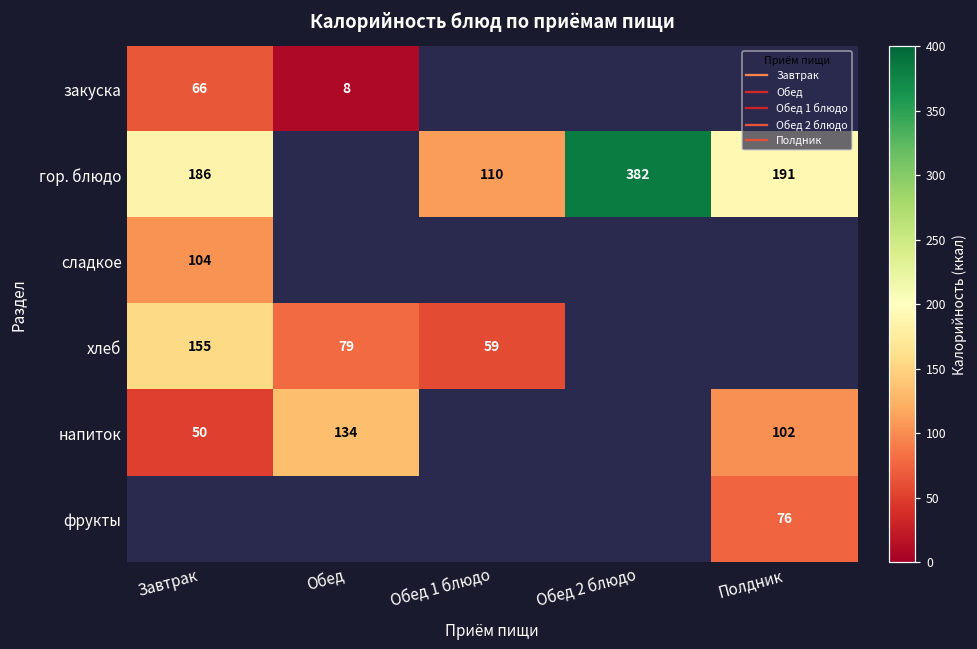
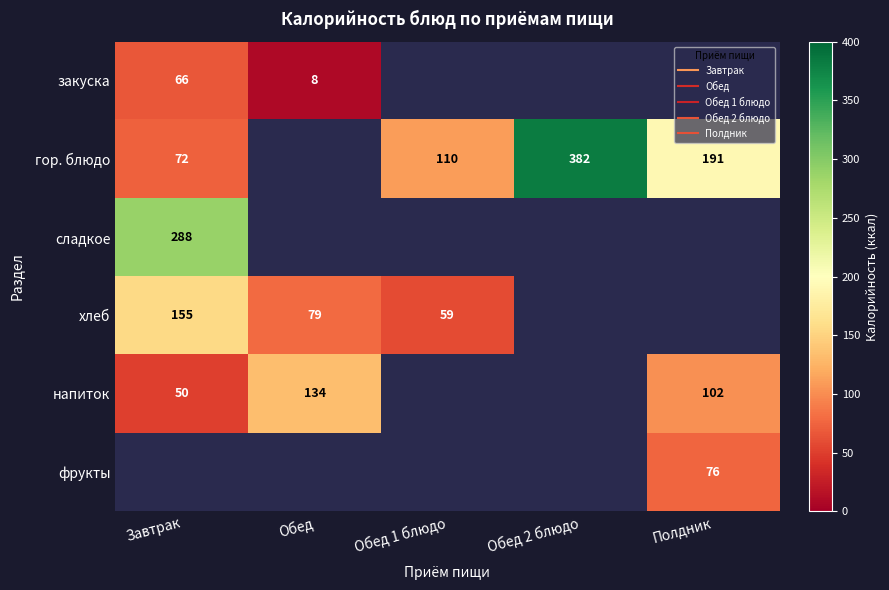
  {
    "закуска": {
      "Завтрак": 66,
      "Обед": 8
    },
    "гор. блюдо": {
-     "Завтрак": 186,
+     "Завтрак": 72,
      "Обед 1 блюдо": 110,
      "Обед 2 блюдо": 382,
      "Полдник": 191
    },
    "сладкое": {
-     "Завтрак": 104
+     "Завтрак": 288
    },
    "хлеб": {
      "Завтрак": 155,
      "Обед": 79,
      "Обед 1 блюдо": 59
    },
    "напиток": {
      "Завтрак": 50,
      "Обед": 134,
      "Полдник": 102
    },
    "фрукты": {
      "Полдник": 76
    }
  }
